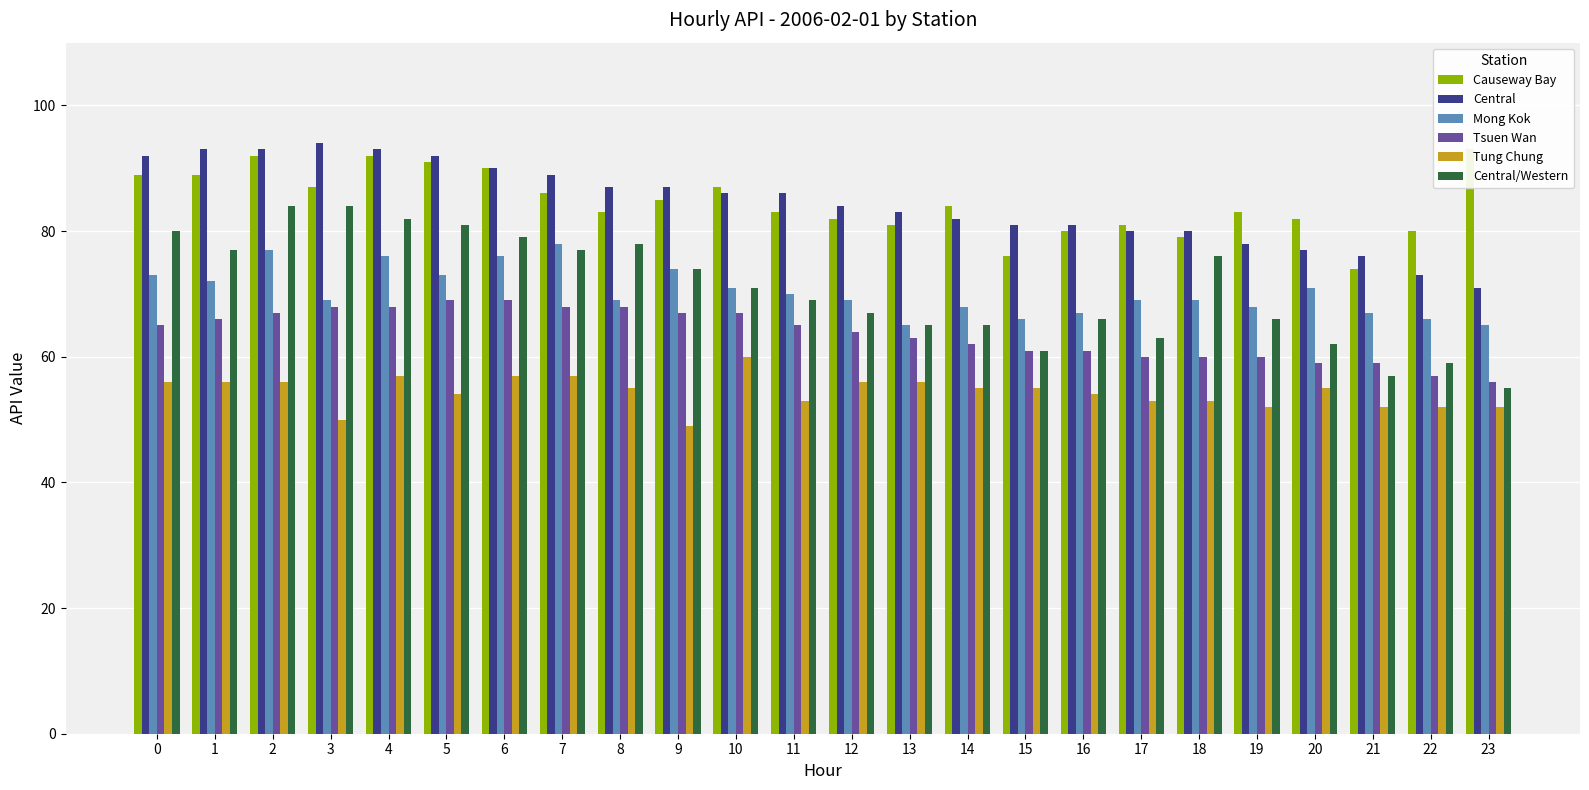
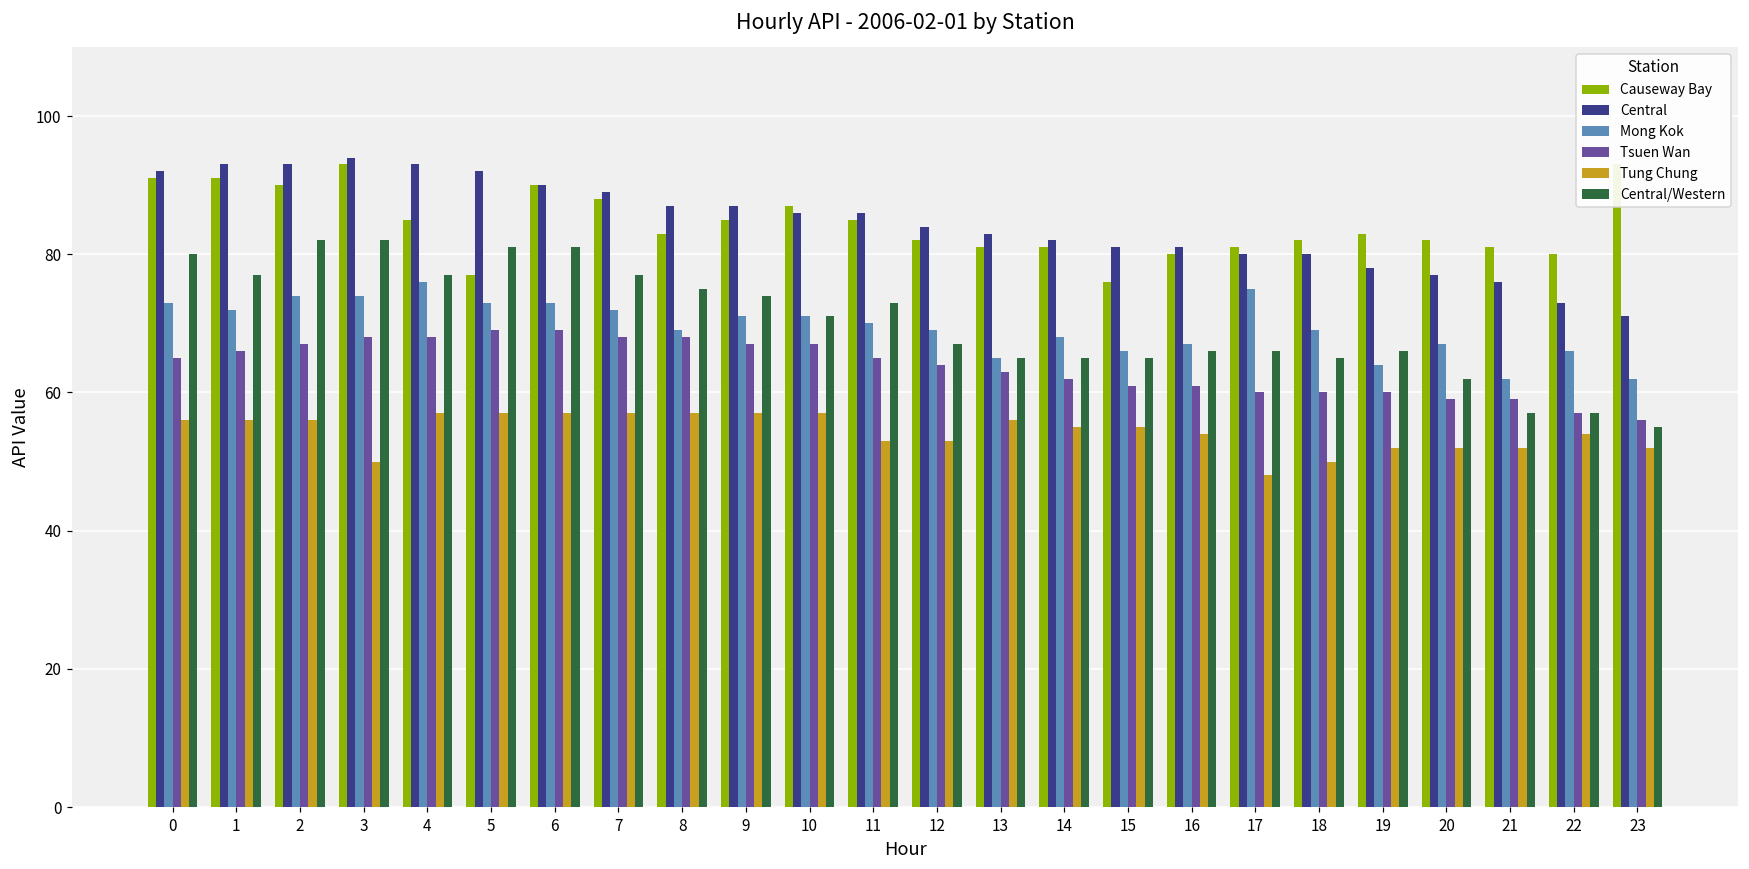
  {
    "Causeway Bay": {
-     "0": 89,
-     "1": 89,
-     "2": 92,
-     "3": 87,
-     "4": 92,
-     "5": 91,
+     "0": 91,
+     "1": 91,
+     "2": 90,
+     "3": 93,
+     "4": 85,
+     "5": 77,
      "6": 90,
-     "7": 86,
+     "7": 88,
      "8": 83,
      "9": 85,
      "10": 87,
-     "11": 83,
+     "11": 85,
      "12": 82,
      "13": 81,
-     "14": 84,
+     "14": 81,
      "15": 76,
      "16": 80,
      "17": 81,
-     "18": 79,
+     "18": 82,
      "19": 83,
      "20": 82,
-     "21": 74,
+     "21": 81,
      "22": 80
    },
    "Mong Kok": {
      "0": 73,
      "1": 72,
-     "2": 77,
-     "3": 69,
+     "2": 74,
+     "3": 74,
      "4": 76,
      "5": 73,
-     "6": 76,
-     "7": 78,
+     "6": 73,
+     "7": 72,
      "8": 69,
-     "9": 74,
+     "9": 71,
      "10": 71,
      "11": 70,
      "12": 69,
      "13": 65,
      "14": 68,
      "15": 66,
      "16": 67,
-     "17": 69,
+     "17": 75,
      "18": 69,
-     "19": 68,
-     "20": 71,
-     "21": 67,
+     "19": 64,
+     "20": 67,
+     "21": 62,
      "22": 66,
-     "23": 65
+     "23": 62
    },
    "Tung Chung": {
      "0": 56,
      "1": 56,
      "2": 56,
      "3": 50,
      "4": 57,
-     "5": 54,
+     "5": 57,
      "6": 57,
      "7": 57,
-     "8": 55,
-     "9": 49,
-     "10": 60,
+     "8": 57,
+     "9": 57,
+     "10": 57,
      "11": 53,
-     "12": 56,
+     "12": 53,
      "13": 56,
      "14": 55,
      "15": 55,
      "16": 54,
-     "17": 53,
-     "18": 53,
+     "17": 48,
+     "18": 50,
      "19": 52,
-     "20": 55,
+     "20": 52,
      "21": 52,
-     "22": 52,
+     "22": 54,
      "23": 52
    },
    "Central/Western": {
      "0": 80,
      "1": 77,
-     "2": 84,
-     "3": 84,
-     "4": 82,
+     "2": 82,
+     "3": 82,
+     "4": 77,
      "5": 81,
-     "6": 79,
+     "6": 81,
      "7": 77,
-     "8": 78,
+     "8": 75,
      "9": 74,
      "10": 71,
-     "11": 69,
+     "11": 73,
      "12": 67,
      "13": 65,
      "14": 65,
-     "15": 61,
+     "15": 65,
      "16": 66,
-     "17": 63,
-     "18": 76,
+     "17": 66,
+     "18": 65,
      "19": 66,
      "20": 62,
      "21": 57,
-     "22": 59,
+     "22": 57,
      "23": 55
    }
  }
